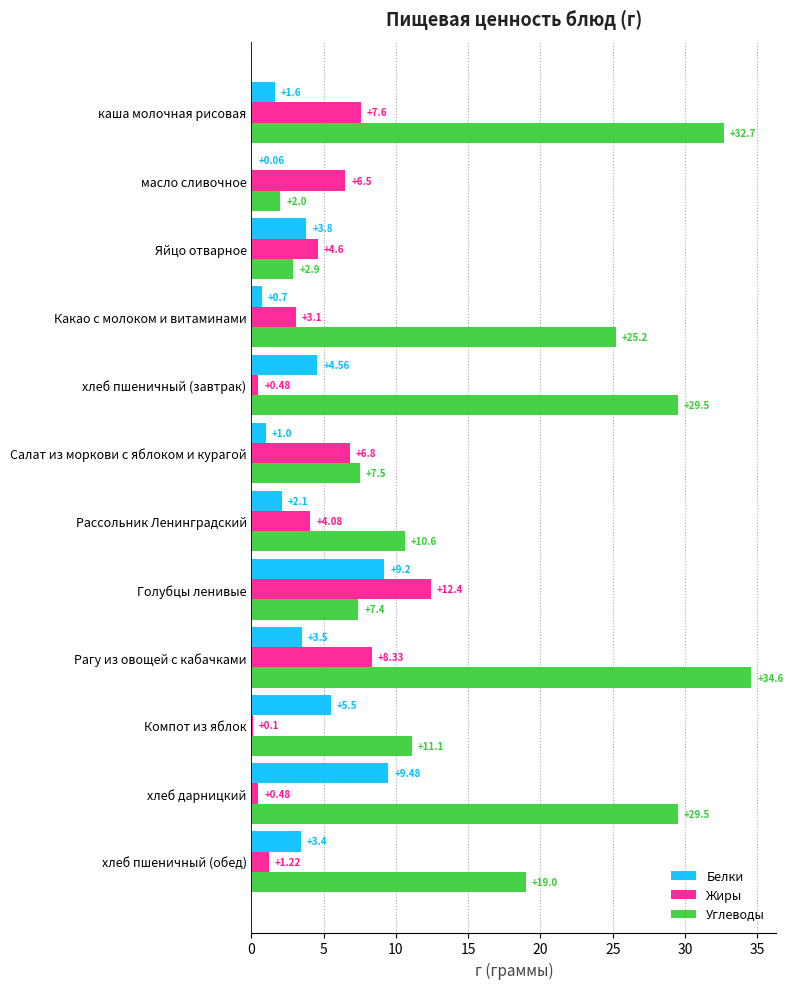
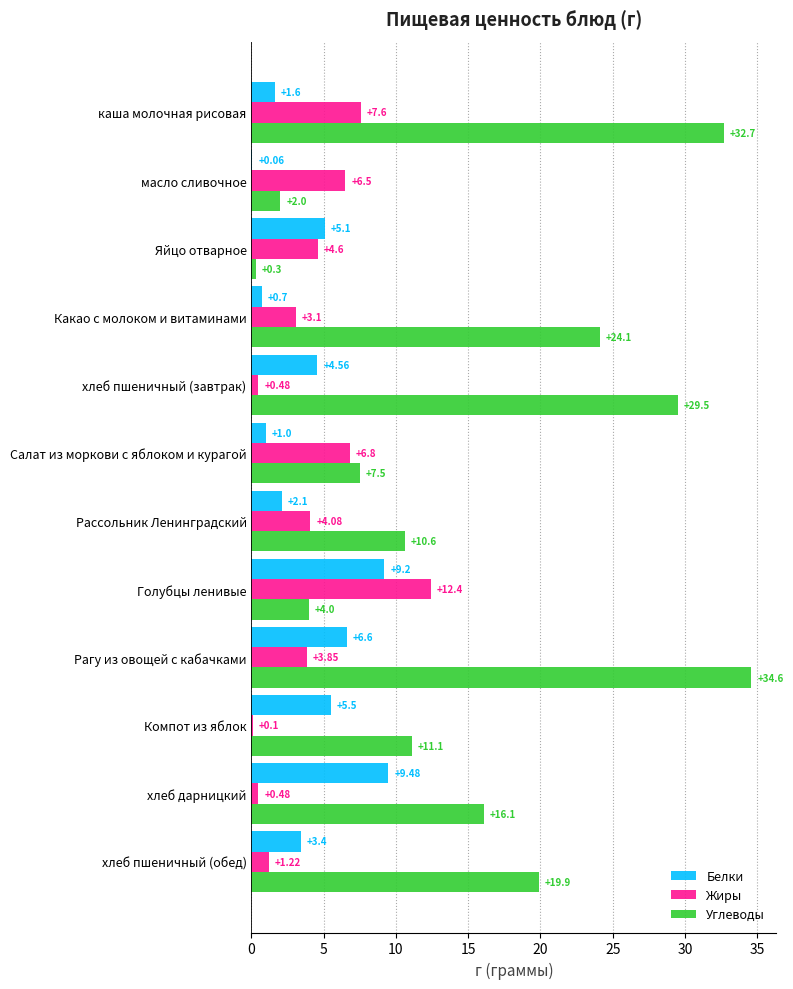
  {
    "Белки": {
      "каша молочная рисовая": "+1.6",
      "масло сливочное": "+0.06",
-     "Яйцо отварное": "+3.8",
+     "Яйцо отварное": "+5.1",
      "Какао с молоком и витаминами": "+0.7",
      "хлеб пшеничный (завтрак)": "+4.56",
      "Салат из моркови с яблоком и курагой": "+1.0",
      "Рассольник Ленинградский": "+2.1",
      "Голубцы ленивые": "+9.2",
-     "Рагу из овощей с кабачками": "+3.5",
+     "Рагу из овощей с кабачками": "+6.6",
      "Компот из яблок": "+5.5",
      "хлеб дарницкий": "+9.48",
      "хлеб пшеничный (обед)": "+3.4"
    },
    "Жиры": {
      "каша молочная рисовая": "+7.6",
      "масло сливочное": "+6.5",
      "Яйцо отварное": "+4.6",
      "Какао с молоком и витаминами": "+3.1",
      "хлеб пшеничный (завтрак)": "+0.48",
      "Салат из моркови с яблоком и курагой": "+6.8",
      "Рассольник Ленинградский": "+4.08",
      "Голубцы ленивые": "+12.4",
-     "Рагу из овощей с кабачками": "+8.33",
+     "Рагу из овощей с кабачками": "+3.85",
      "Компот из яблок": "+0.1",
      "хлеб дарницкий": "+0.48",
      "хлеб пшеничный (обед)": "+1.22"
    },
    "Углеводы": {
      "каша молочная рисовая": "+32.7",
      "масло сливочное": "+2.0",
-     "Яйцо отварное": "+2.9",
-     "Какао с молоком и витаминами": "+25.2",
+     "Яйцо отварное": "+0.3",
+     "Какао с молоком и витаминами": "+24.1",
      "хлеб пшеничный (завтрак)": "+29.5",
      "Салат из моркови с яблоком и курагой": "+7.5",
      "Рассольник Ленинградский": "+10.6",
-     "Голубцы ленивые": "+7.4",
+     "Голубцы ленивые": "+4.0",
      "Рагу из овощей с кабачками": "+34.6",
      "Компот из яблок": "+11.1",
-     "хлеб дарницкий": "+29.5",
-     "хлеб пшеничный (обед)": "+19.0"
+     "хлеб дарницкий": "+16.1",
+     "хлеб пшеничный (обед)": "+19.9"
    }
  }
